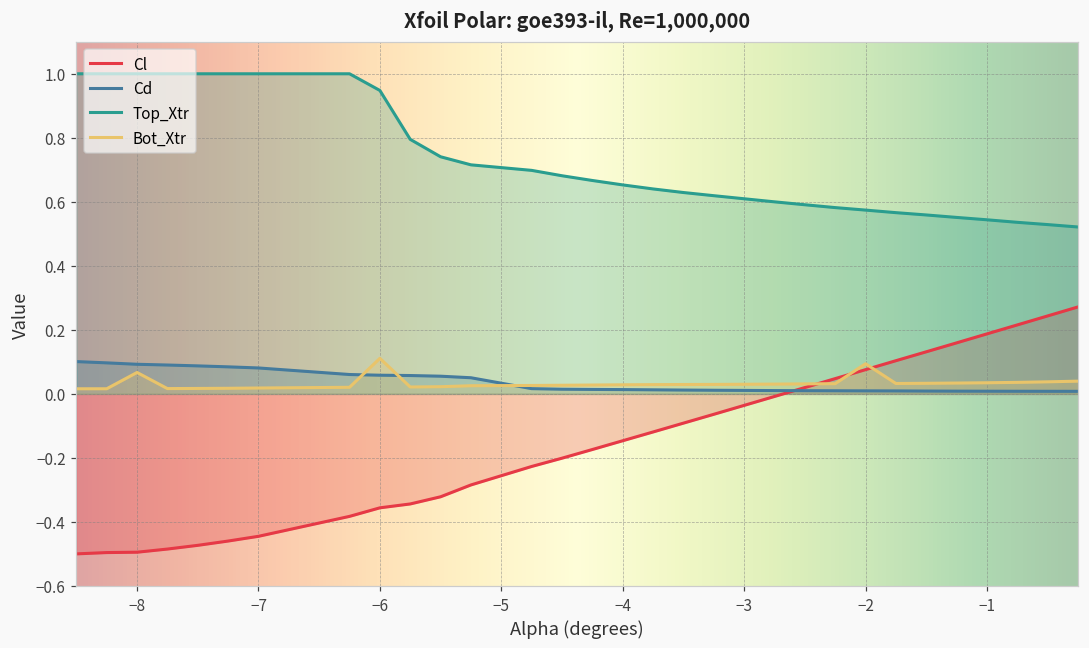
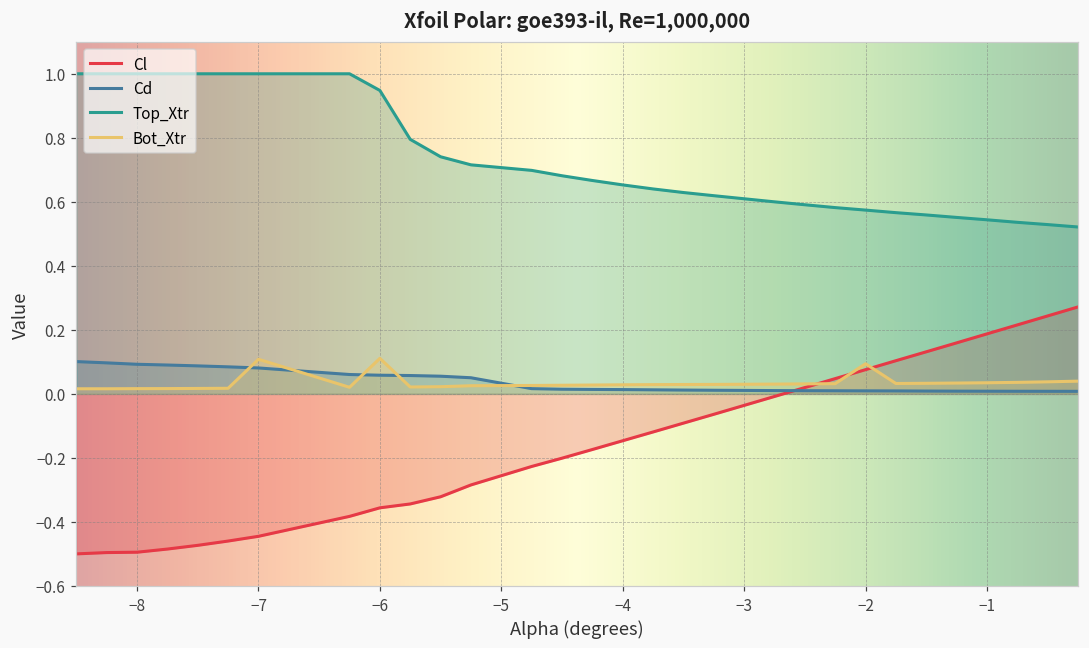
  {
    "Bot_Xtr": {
-     "−8": 0.07,
-     "−7": 0.02,
+     "−8": 0.02,
+     "−7": 0.11,
      "−6": 0.11,
      "−4": 0.03,
      "−2": 0.09,
      "−1": 0.03
    }
  }
